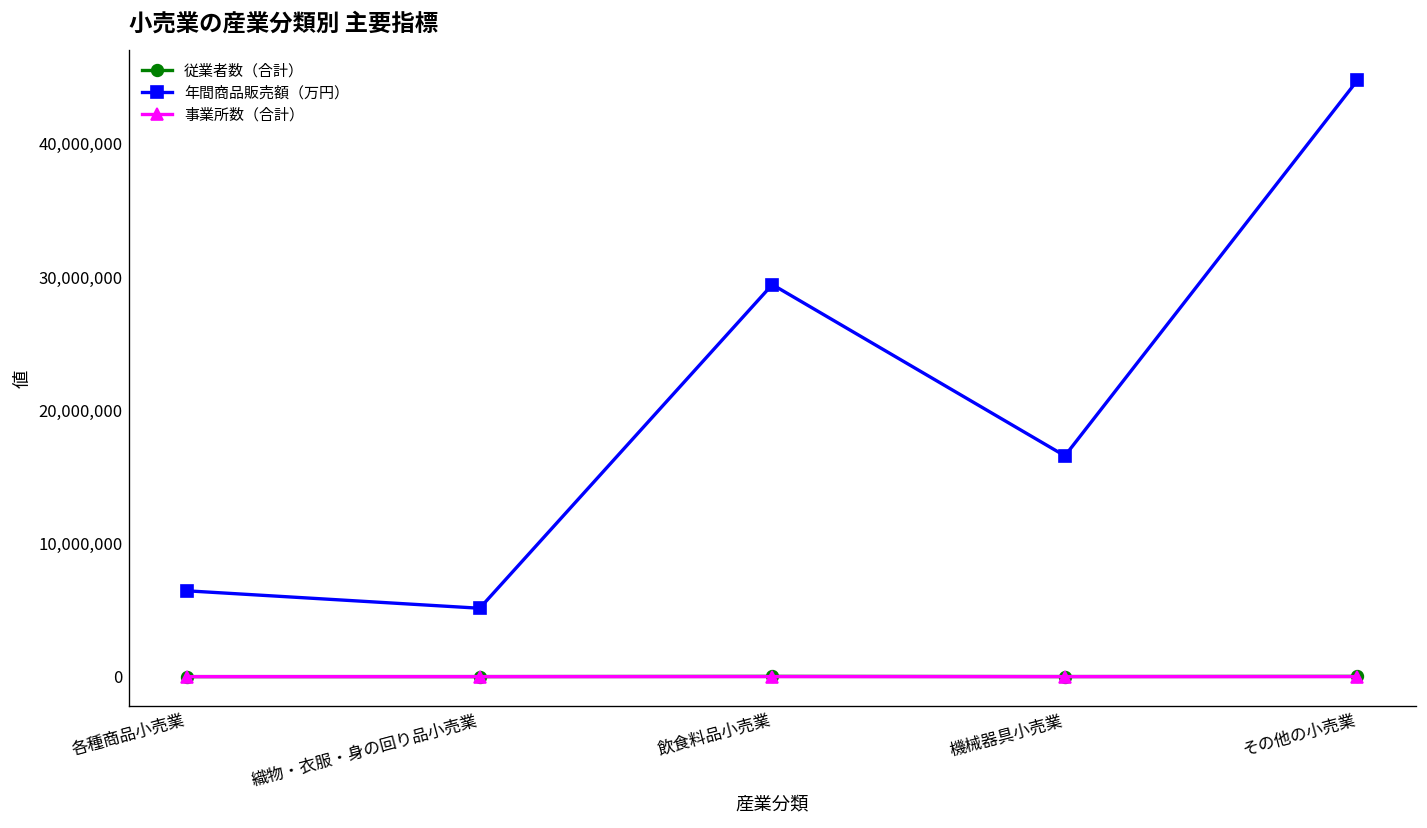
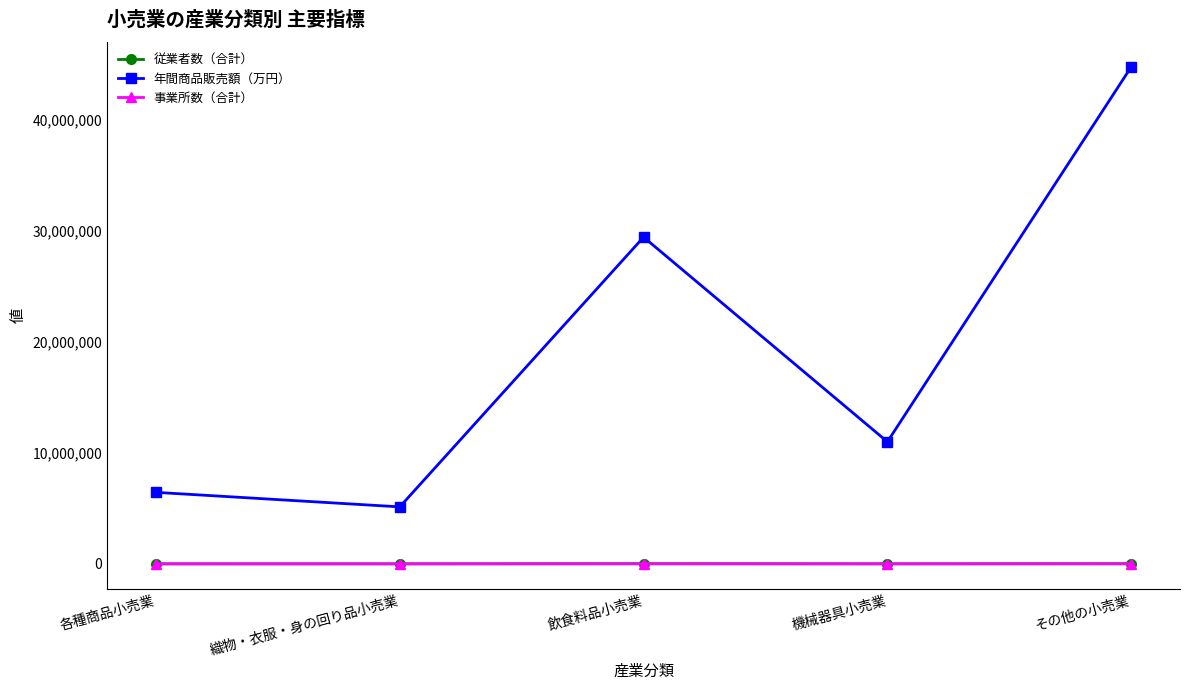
  {
    "事業所数（合計）": {
      "各種商品小売業": "0",
      "織物・衣服・身の回り品小売業": "0",
      "飲食料品小売業": "0",
      "機械器具小売業": "0",
      "その他の小売業": "0"
    },
    "年間商品販売額（万円）": {
      "各種商品小売業": "6,400,000",
      "織物・衣服・身の回り品小売業": "5,100,000",
      "飲食料品小売業": "29,400,000",
-     "機械器具小売業": "16,600,000",
+     "機械器具小売業": "11,000,000",
      "その他の小売業": "44,800,000"
    }
  }
